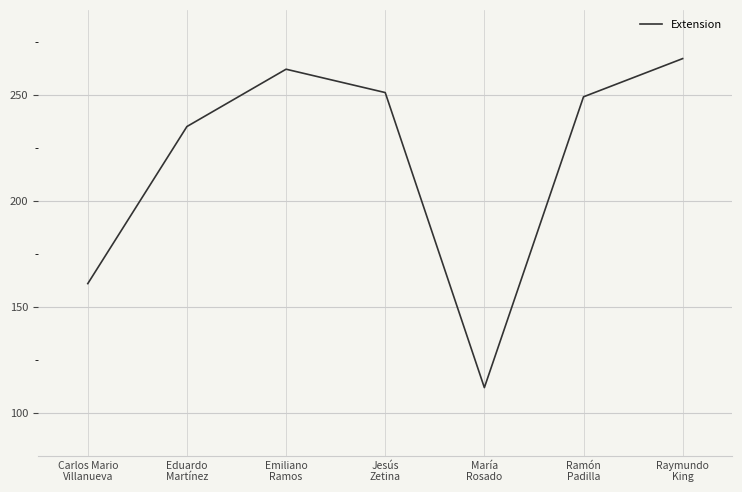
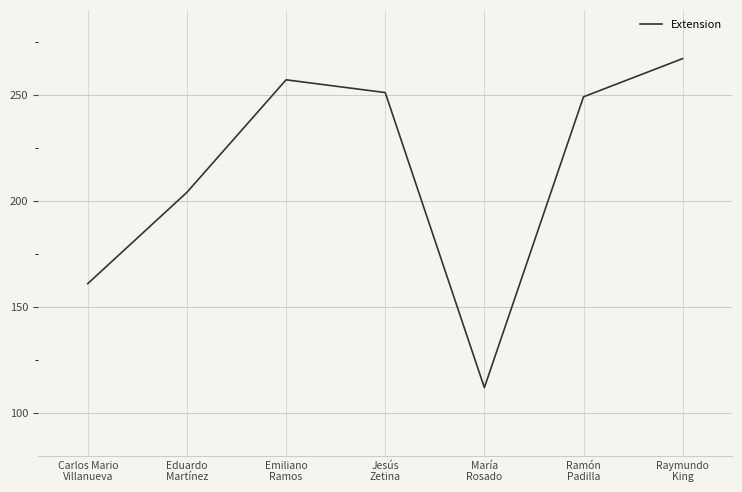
  {
    "Carlos Mario Villanueva": 161,
-   "Eduardo Martínez": 235,
-   "Emiliano Ramos": 262,
+   "Eduardo Martínez": 204,
+   "Emiliano Ramos": 257,
    "Jesús Zetina": 251,
    "María Rosado": 112,
    "Ramón Padilla": 249,
    "Raymundo King": 267
  }
